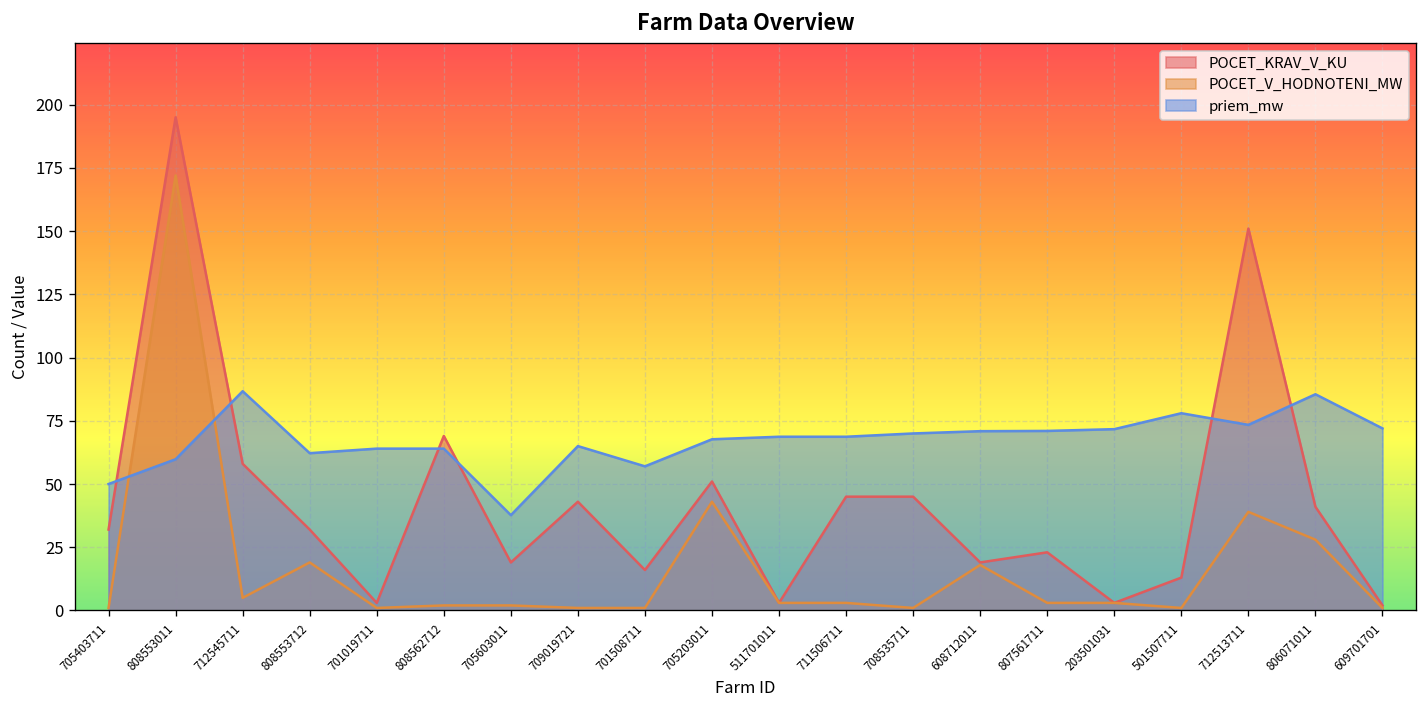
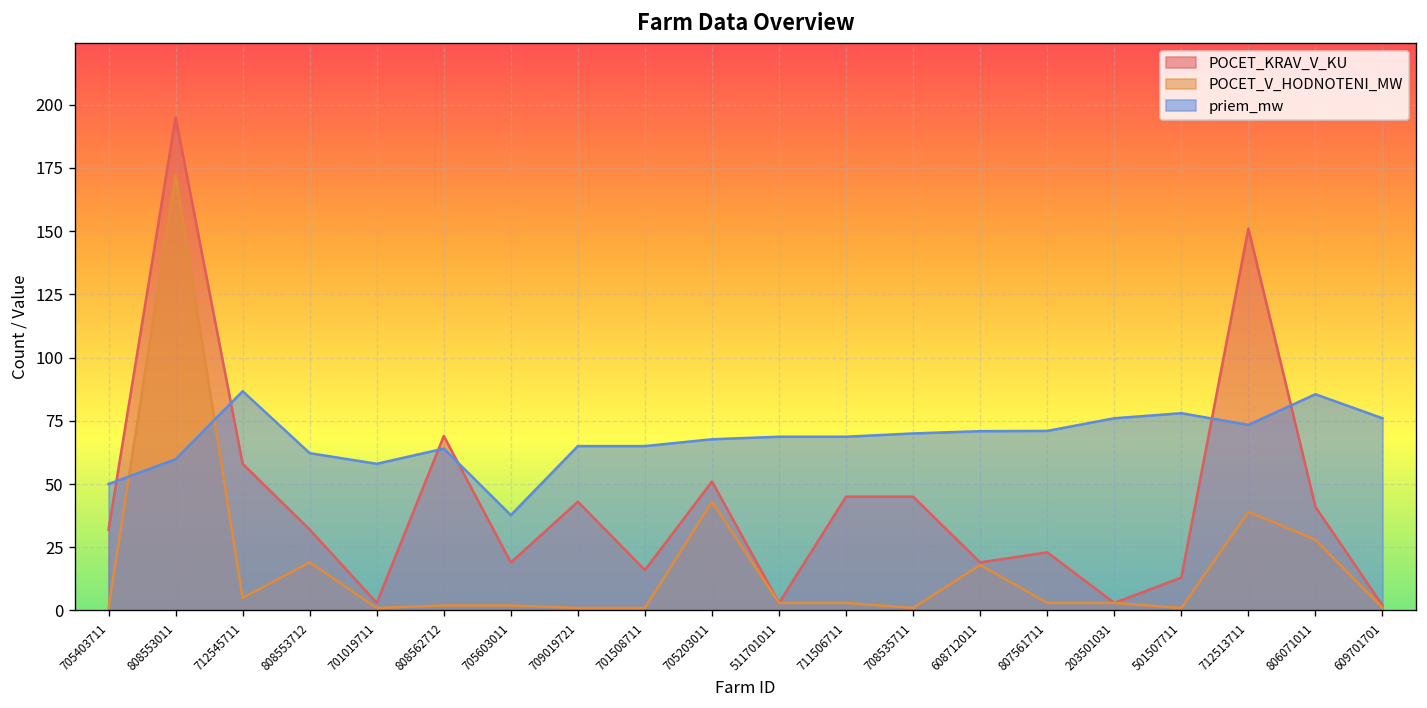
  {
    "priem_mw": {
      "705403711": 50,
      "808553011": 60,
      "712545711": 87,
      "808553712": 62,
-     "701019711": 64,
+     "701019711": 58,
      "808562712": 64,
      "705603011": 38,
      "709019721": 65,
-     "701508711": 57,
+     "701508711": 65,
      "705203011": 68,
      "511701011": 69,
      "711506711": 69,
      "708535711": 70,
      "608712011": 71,
      "807561711": 71,
-     "203501031": 72,
+     "203501031": 76,
      "501507711": 78,
      "712513711": 73,
      "806071011": 86,
-     "609701701": 72
+     "609701701": 76
    }
  }
